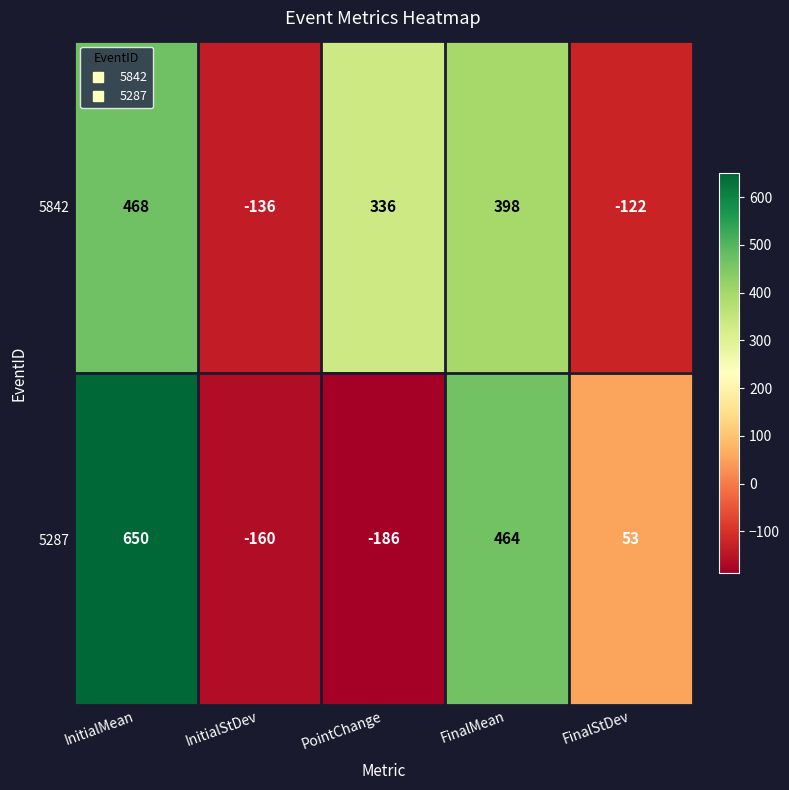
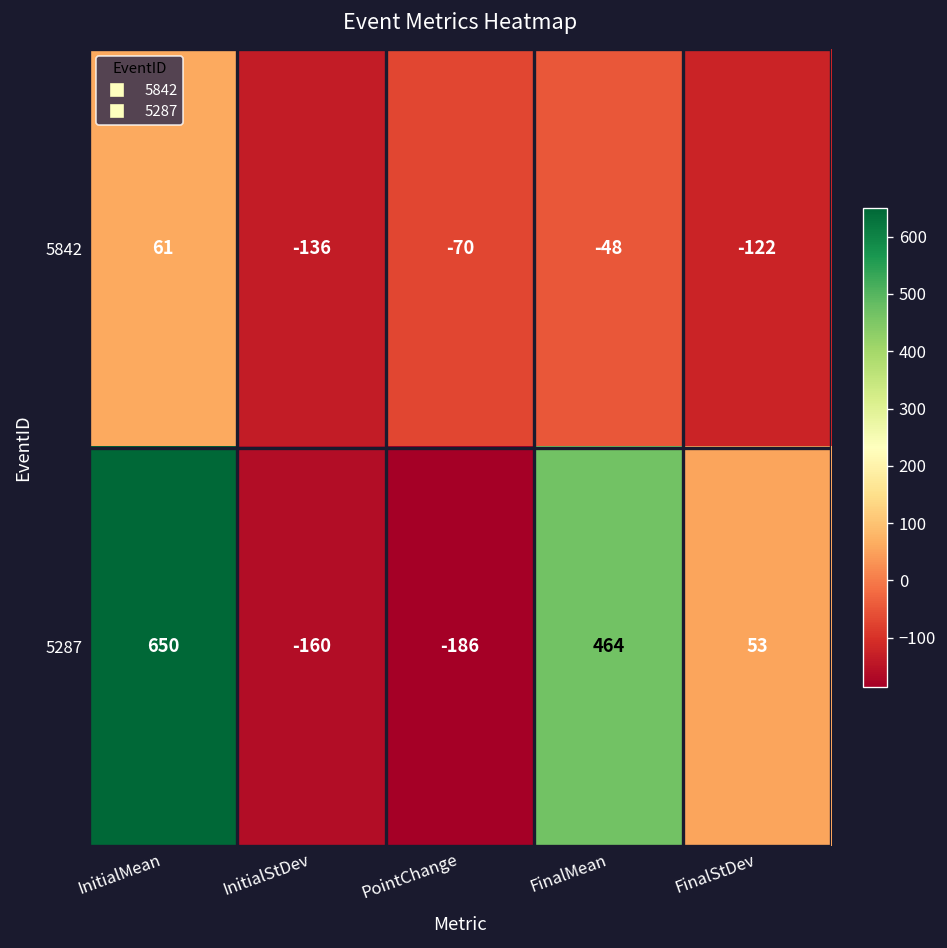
  {
    "5842": {
-     "InitialMean": 468,
+     "InitialMean": 61,
      "InitialStDev": -136,
-     "PointChange": 336,
-     "FinalMean": 398,
+     "PointChange": -70,
+     "FinalMean": -48,
      "FinalStDev": -122
    },
    "5287": {
      "InitialMean": 650,
      "InitialStDev": -160,
      "PointChange": -186,
      "FinalMean": 464,
      "FinalStDev": 53
    }
  }
